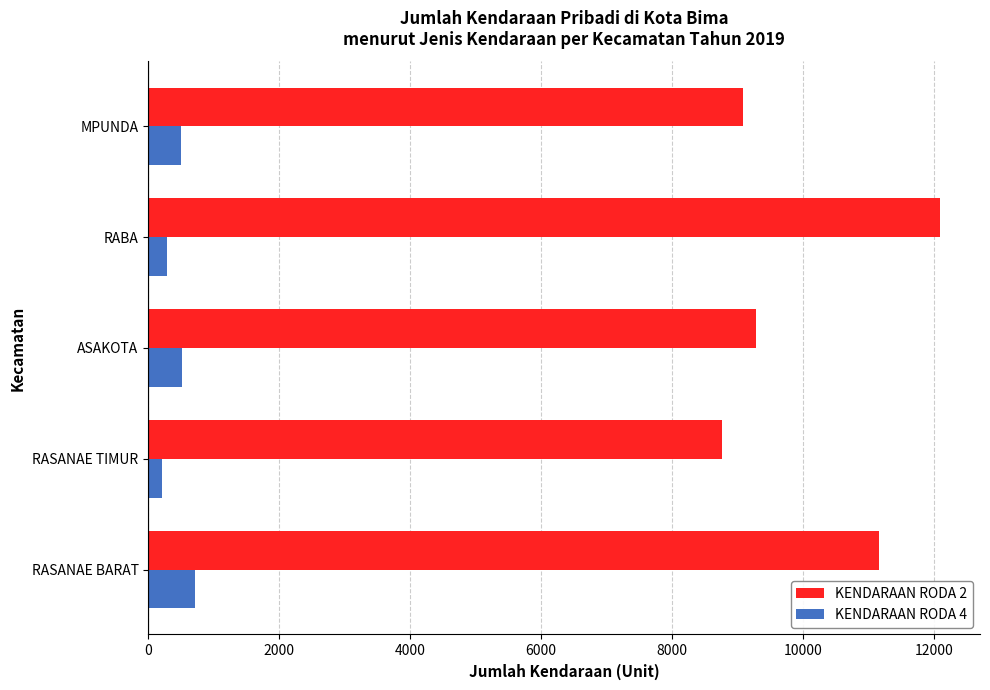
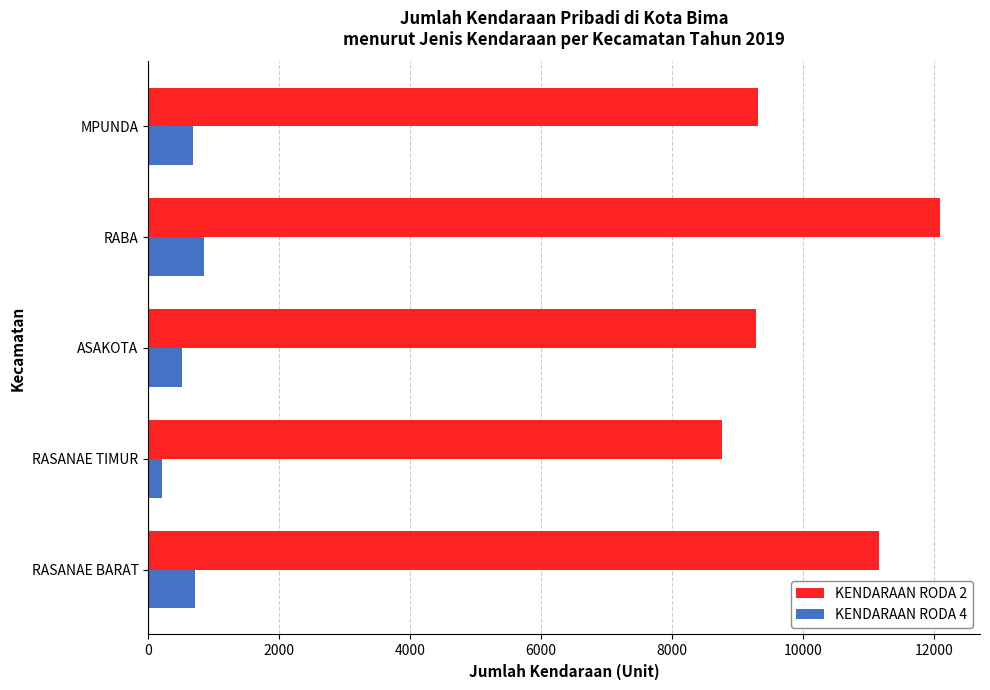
  {
    "KENDARAAN RODA 2": {
-     "MPUNDA": 9100,
+     "MPUNDA": 9300,
      "RABA": 12100,
      "ASAKOTA": 9300,
      "RASANAE TIMUR": 8800,
      "RASANAE BARAT": 11200
    },
    "KENDARAAN RODA 4": {
-     "MPUNDA": 500,
-     "RABA": 300,
+     "MPUNDA": 700,
+     "RABA": 900,
      "ASAKOTA": 500,
      "RASANAE TIMUR": 200,
      "RASANAE BARAT": 700
    }
  }
